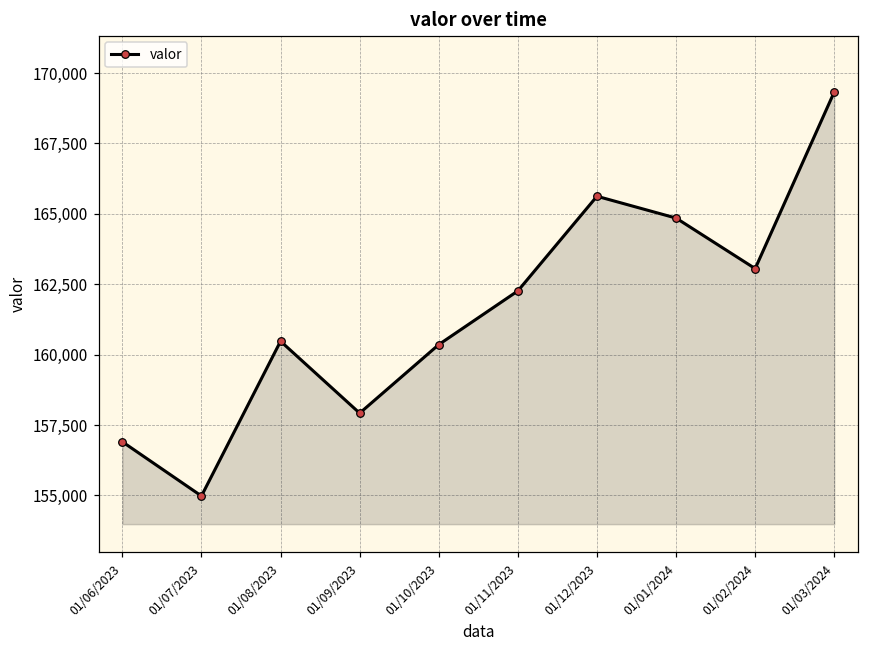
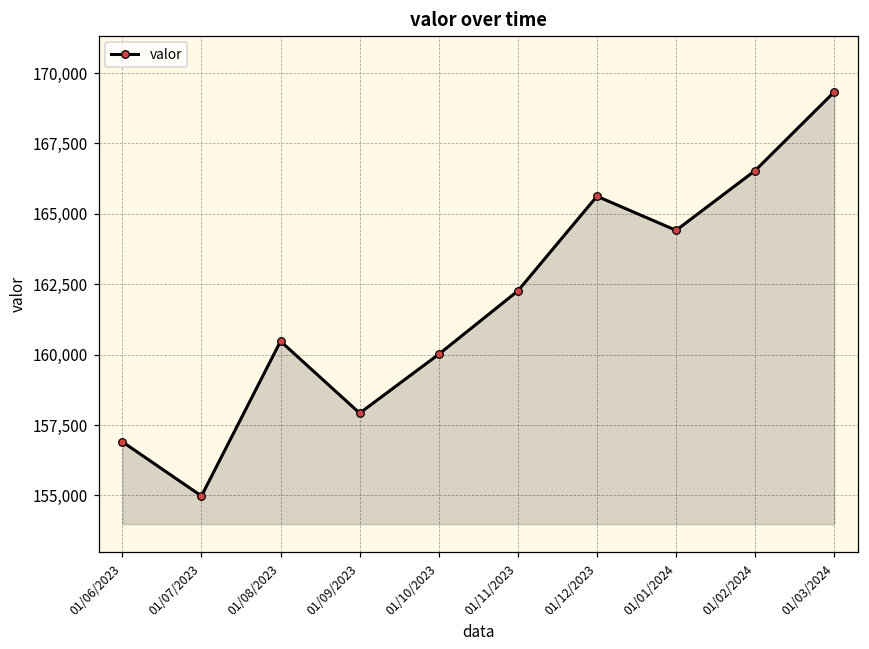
  {
    "01/06/2023": "156,900",
    "01/07/2023": "155,000",
    "01/08/2023": "160,500",
    "01/09/2023": "157,900",
-   "01/10/2023": "160,400",
+   "01/10/2023": "160,000",
    "01/11/2023": "162,300",
    "01/12/2023": "165,600",
-   "01/01/2024": "164,900",
-   "01/02/2024": "163,100",
+   "01/01/2024": "164,400",
+   "01/02/2024": "166,500",
    "01/03/2024": "169,300"
  }
